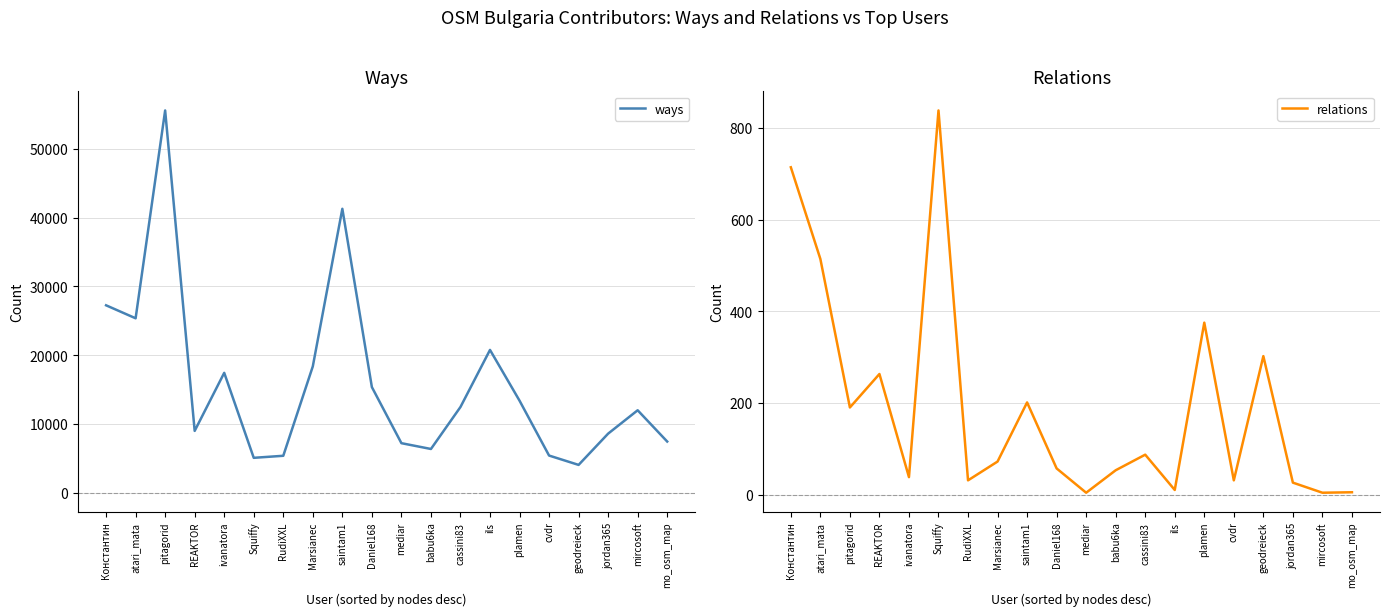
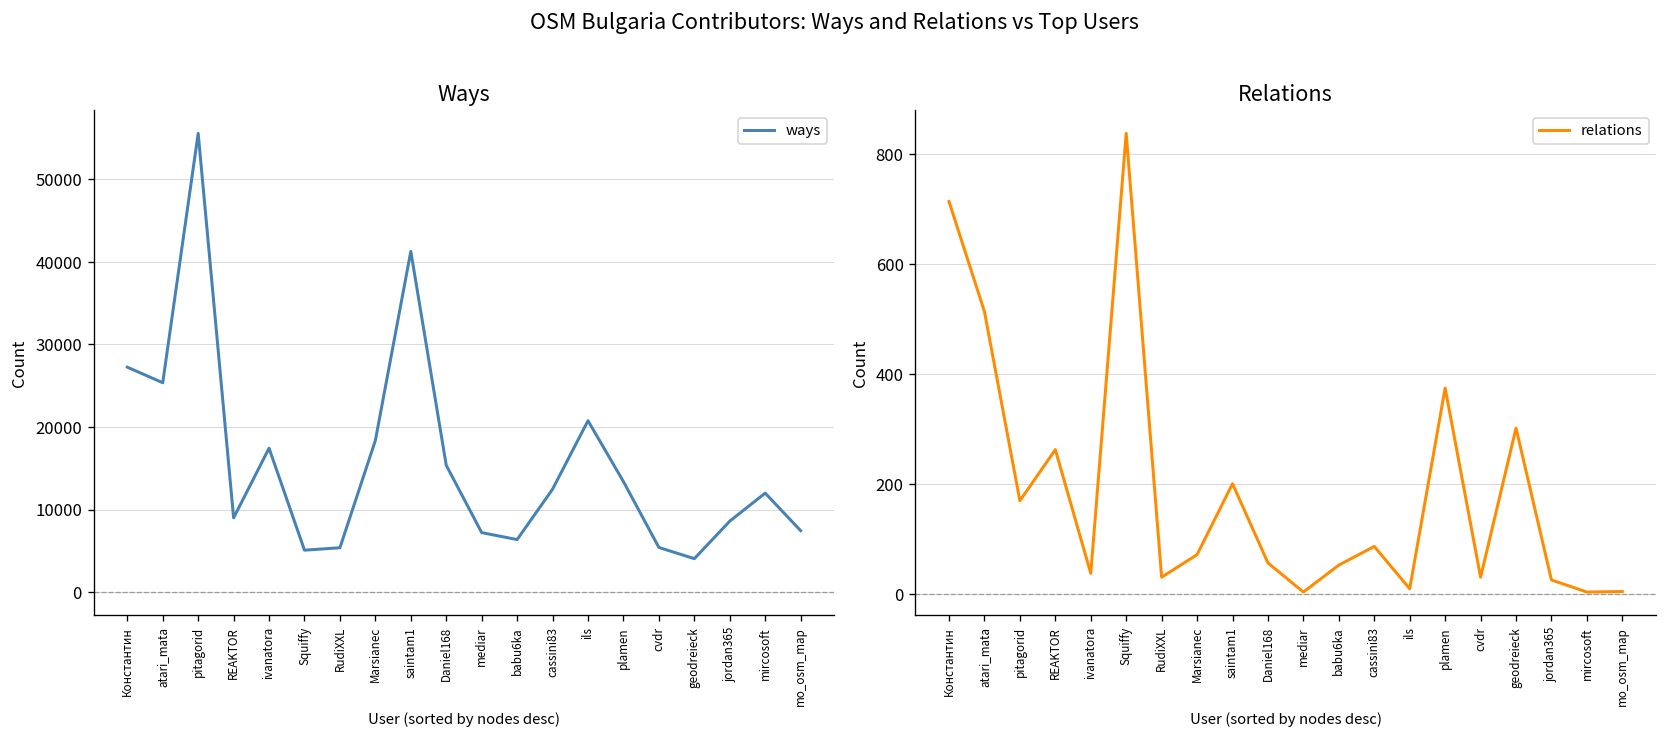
  {
    "Ways": {
      "Константин": 27000,
      "atari_mata": 25000,
      "pitagorid": 56000,
      "REAKTOR": 9000,
      "ivanatora": 17000,
      "Squiffy": 5000,
      "RudiXXL": 5000,
      "Marsianec": 18000,
      "saintam1": 41000,
      "Daniel168": 15000,
      "mediar": 7000,
      "babu6ka": 6000,
      "cassini83": 12000,
      "ils": 21000,
      "plamen": 13000,
      "cvdr": 5000,
      "geodreieck": 4000,
      "jordan365": 9000,
      "mircosoft": 12000,
      "mo_osm_map": 7000
    },
    "Relations": {
      "Константин": 710,
      "atari_mata": 510,
-     "pitagorid": 190,
+     "pitagorid": 170,
      "REAKTOR": 260,
      "ivanatora": 40,
      "Squiffy": 840,
      "RudiXXL": 30,
      "Marsianec": 70,
      "saintam1": 200,
      "Daniel168": 60,
      "mediar": 0,
      "babu6ka": 50,
      "cassini83": 90,
      "ils": 10,
      "plamen": 380,
      "cvdr": 30,
      "geodreieck": 300,
      "jordan365": 30,
      "mircosoft": 0,
      "mo_osm_map": 10
    }
  }
